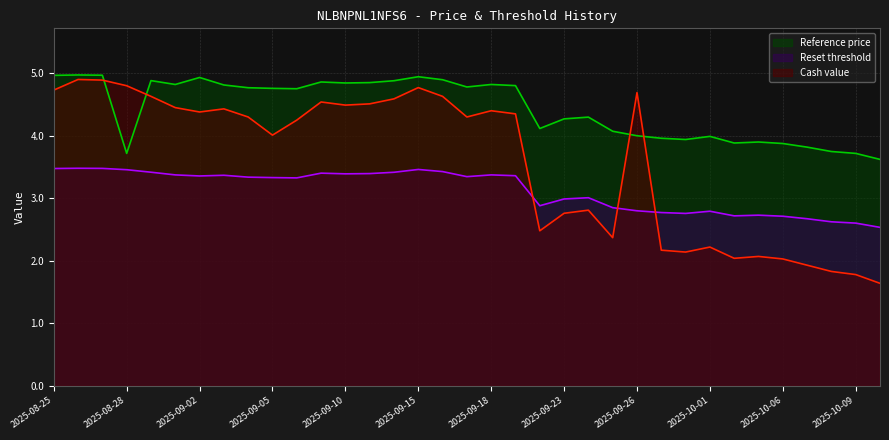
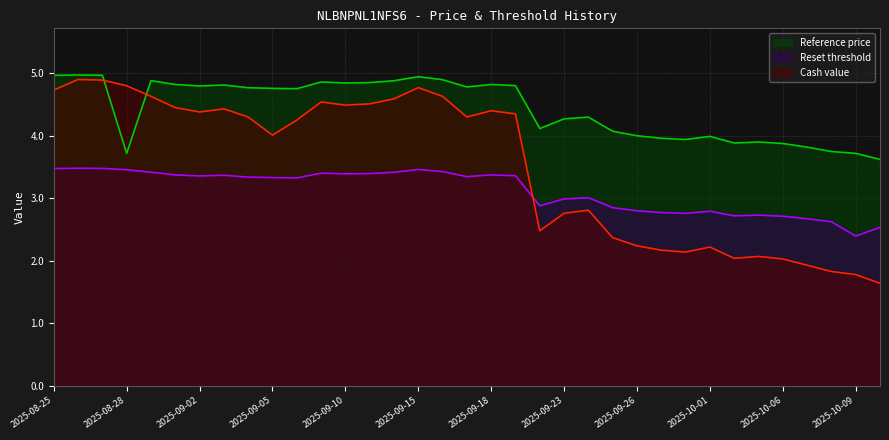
  {
    "Reference price": {
      "2025-08-25": 5.0,
      "2025-08-28": 3.7,
-     "2025-09-02": 4.9,
+     "2025-09-02": 4.8,
      "2025-09-05": 4.8,
      "2025-09-10": 4.8,
      "2025-09-15": 4.9,
      "2025-09-18": 4.8,
      "2025-09-23": 4.3,
      "2025-09-26": 4.0,
      "2025-10-01": 4.0,
      "2025-10-06": 3.9,
      "2025-10-09": 3.7
    },
    "Reset threshold": {
      "2025-08-25": 3.5,
      "2025-08-28": 3.5,
      "2025-09-02": 3.4,
      "2025-09-05": 3.3,
      "2025-09-10": 3.4,
      "2025-09-15": 3.5,
      "2025-09-18": 3.4,
      "2025-09-23": 3.0,
      "2025-09-26": 2.8,
      "2025-10-01": 2.8,
      "2025-10-06": 2.7,
-     "2025-10-09": 2.6
+     "2025-10-09": 2.4
    },
    "Cash value": {
      "2025-08-25": 4.7,
      "2025-08-28": 4.8,
      "2025-09-02": 4.4,
      "2025-09-05": 4.0,
      "2025-09-10": 4.5,
      "2025-09-15": 4.8,
      "2025-09-18": 4.4,
      "2025-09-23": 2.8,
-     "2025-09-26": 4.7,
+     "2025-09-26": 2.2,
      "2025-10-01": 2.2,
      "2025-10-06": 2.0,
      "2025-10-09": 1.8
    }
  }
